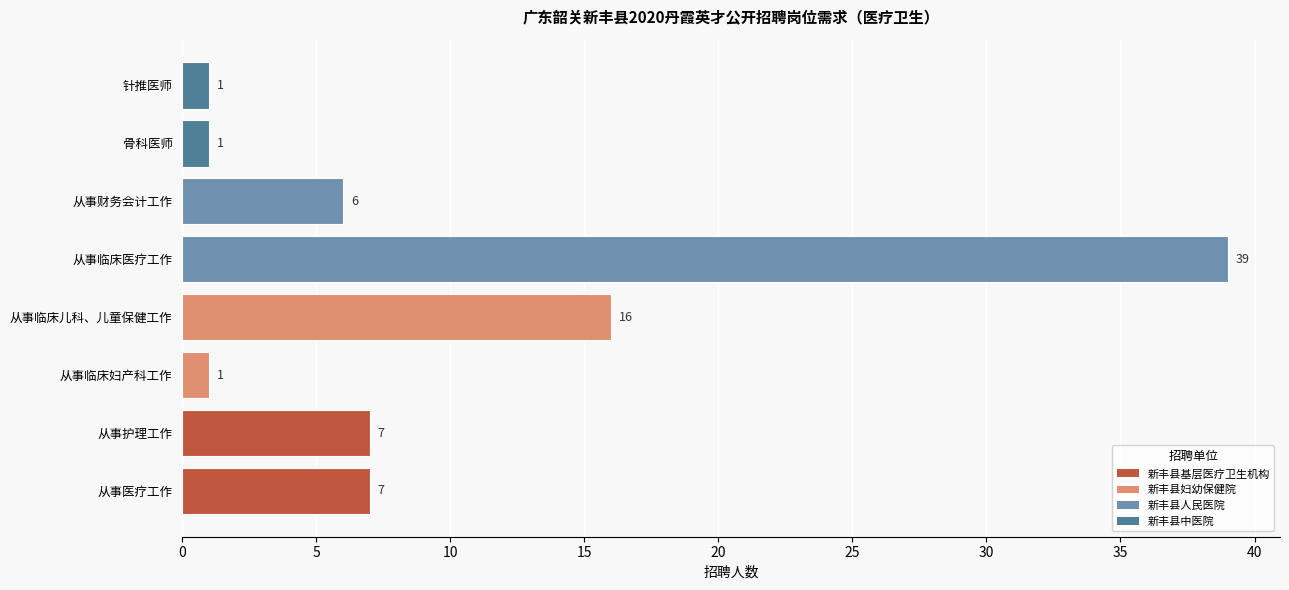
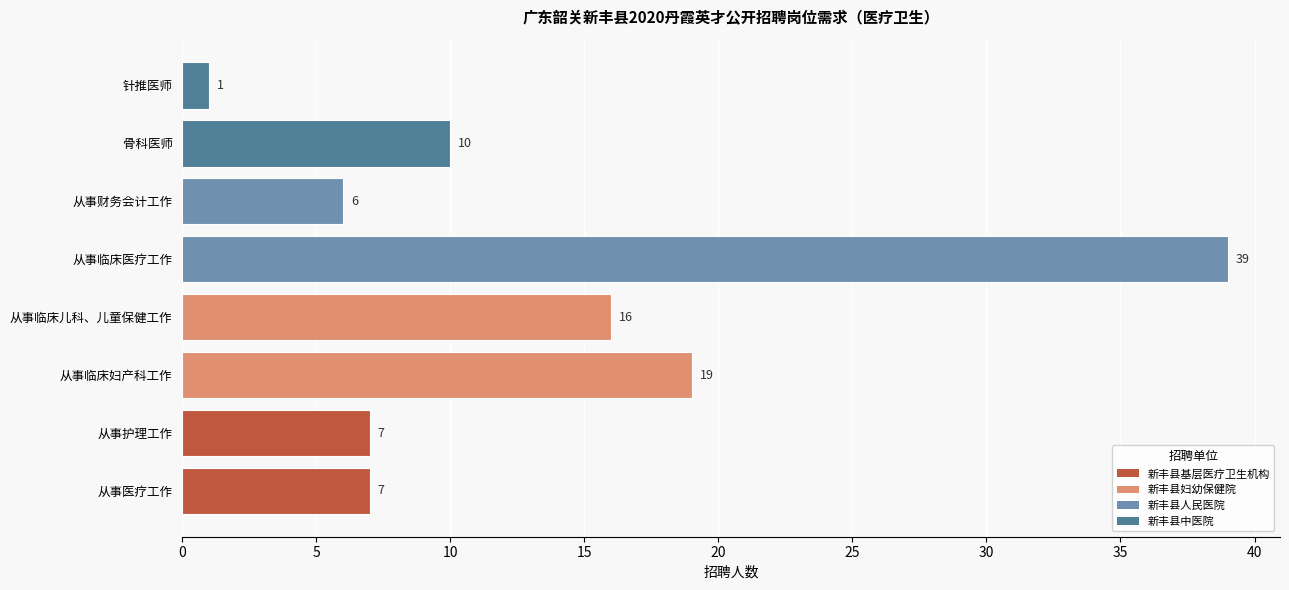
  {
    "针推医师": 1,
-   "骨科医师": 1,
+   "骨科医师": 10,
    "从事财务会计工作": 6,
    "从事临床医疗工作": 39,
    "从事临床儿科、儿童保健工作": 16,
-   "从事临床妇产科工作": 1,
+   "从事临床妇产科工作": 19,
    "从事护理工作": 7,
    "从事医疗工作": 7
  }
